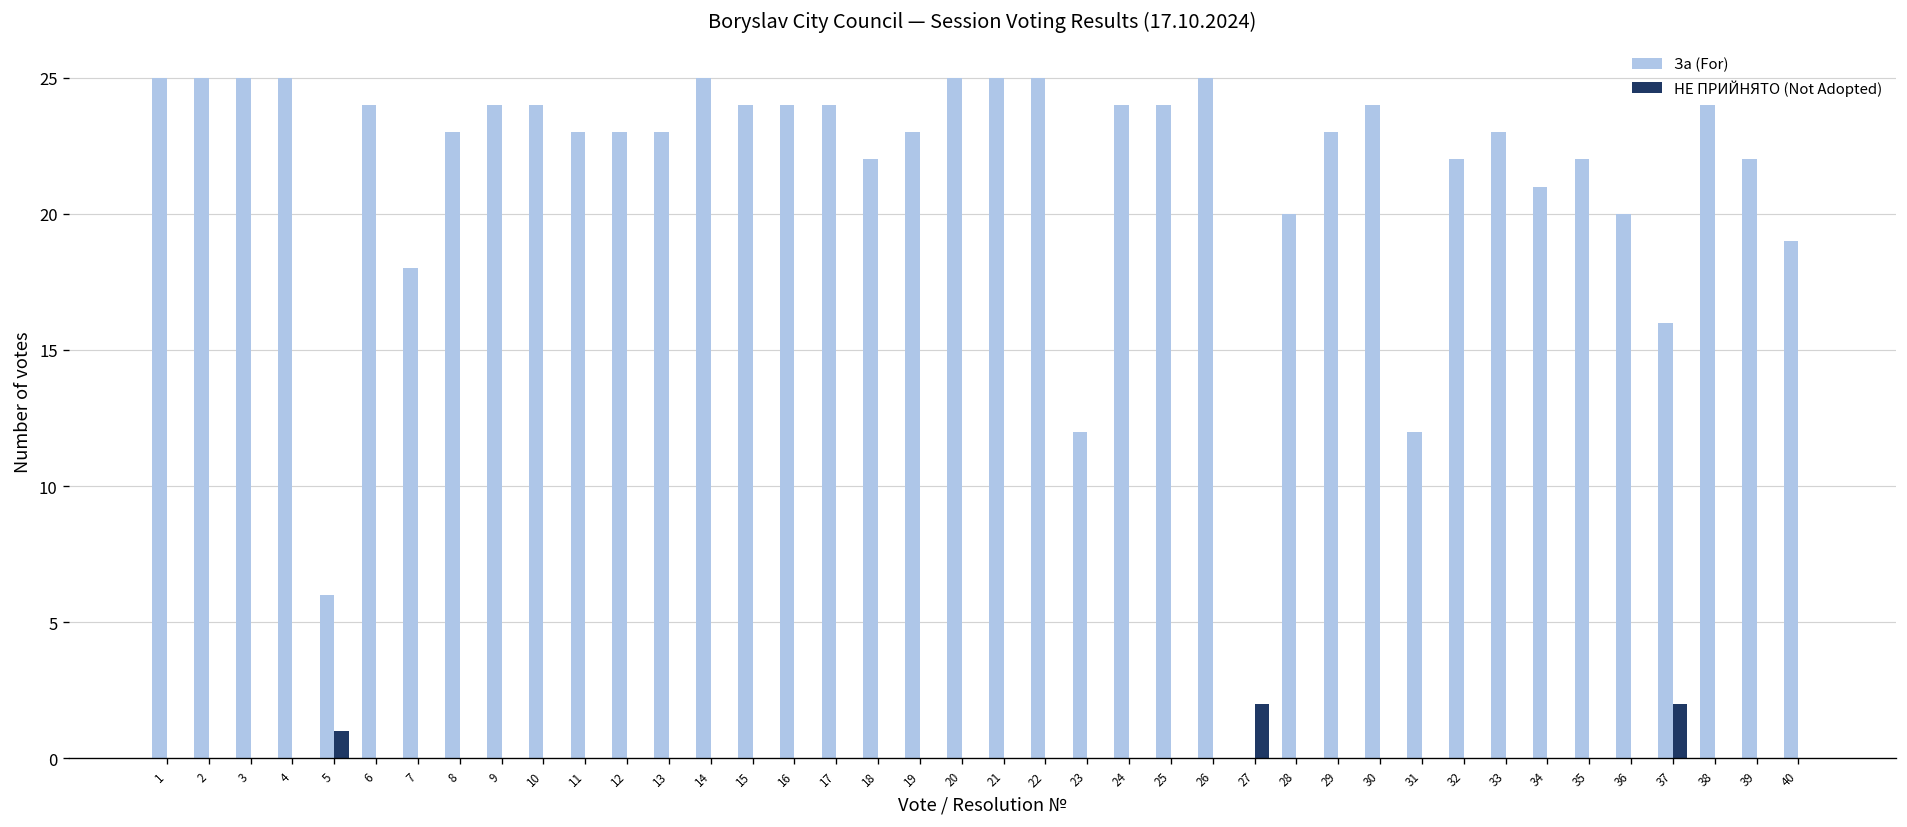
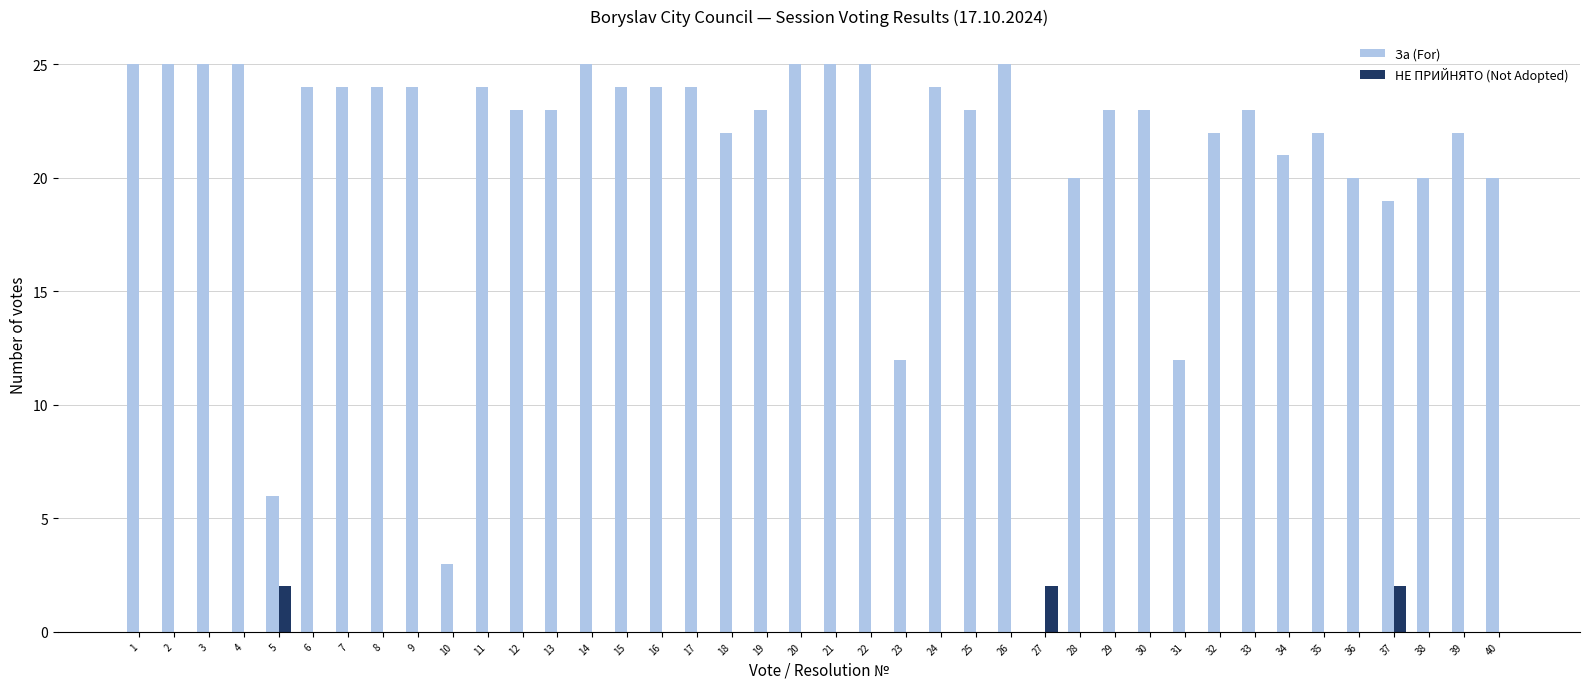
  {
    "За (For)": {
      "1": 25,
      "2": 25,
      "3": 25,
      "4": 25,
      "5": 6,
      "6": 24,
-     "7": 18,
-     "8": 23,
+     "7": 24,
+     "8": 24,
      "9": 24,
-     "10": 24,
-     "11": 23,
+     "10": 3,
+     "11": 24,
      "12": 23,
      "13": 23,
      "14": 25,
      "15": 24,
      "16": 24,
      "17": 24,
      "18": 22,
      "19": 23,
      "20": 25,
      "21": 25,
      "22": 25,
      "23": 12,
      "24": 24,
-     "25": 24,
+     "25": 23,
      "26": 25,
      "27": 0,
      "28": 20,
      "29": 23,
-     "30": 24,
+     "30": 23,
      "31": 12,
      "32": 22,
      "33": 23,
      "34": 21,
      "35": 22,
      "36": 20,
-     "37": 16,
-     "38": 24,
+     "37": 19,
+     "38": 20,
      "39": 22,
-     "40": 19
+     "40": 20
    },
    "НЕ ПРИЙНЯТО (Not Adopted)": {
      "1": 0,
      "2": 0,
      "3": 0,
      "4": 0,
-     "5": 1,
+     "5": 2,
      "6": 0,
      "7": 0,
      "8": 0,
      "9": 0,
      "10": 0,
      "11": 0,
      "12": 0,
      "13": 0,
      "14": 0,
      "15": 0,
      "16": 0,
      "17": 0,
      "18": 0,
      "19": 0,
      "20": 0,
      "21": 0,
      "22": 0,
      "23": 0,
      "24": 0,
      "25": 0,
      "26": 0,
      "27": 2,
      "28": 0,
      "29": 0,
      "30": 0,
      "31": 0,
      "32": 0,
      "33": 0,
      "34": 0,
      "35": 0,
      "36": 0,
      "37": 2,
      "38": 0,
      "39": 0,
      "40": 0
    }
  }
